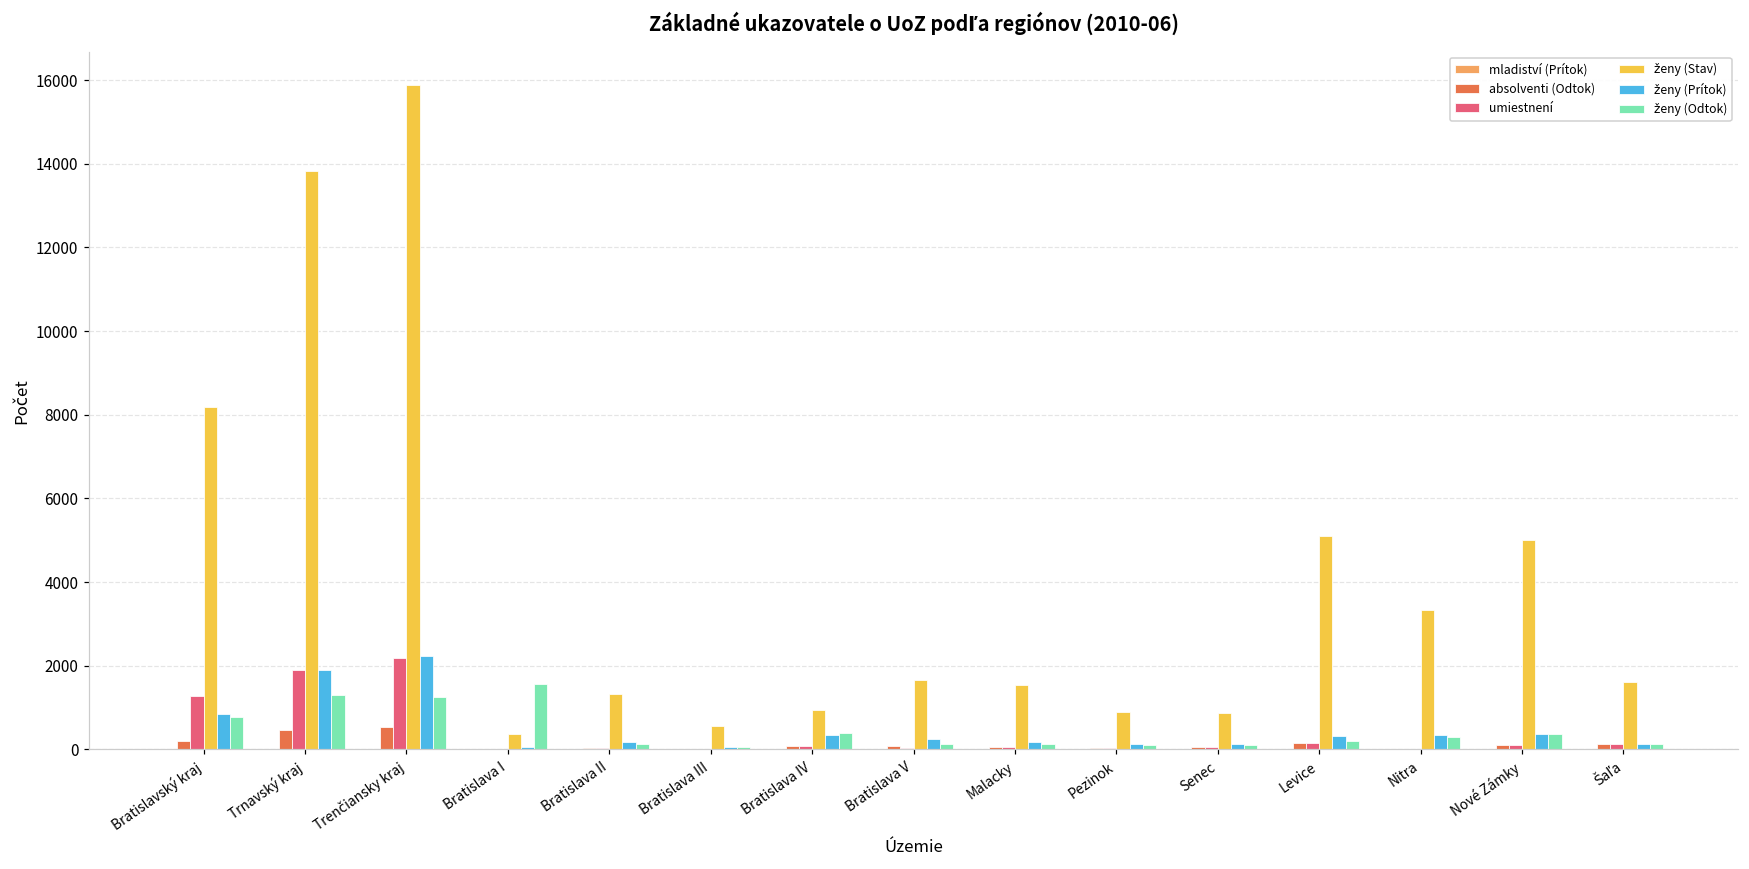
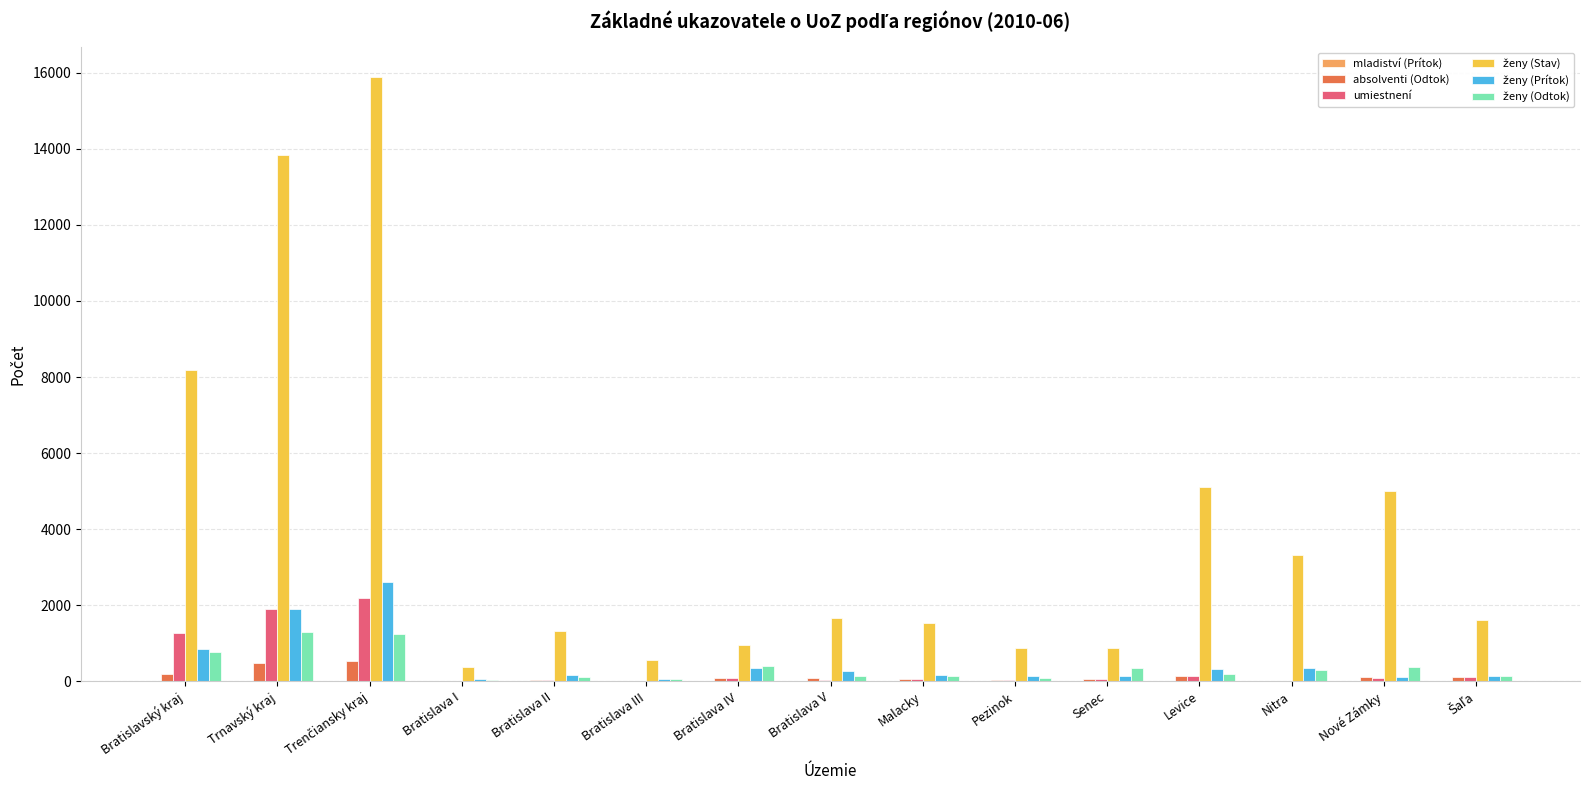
  {
    "ženy (Prítok)": {
      "Bratislavský kraj": 900,
      "Trnavský kraj": 1900,
-     "Trenčiansky kraj": 2200,
+     "Trenčiansky kraj": 2600,
      "Bratislava II": 200,
      "Bratislava IV": 400,
      "Bratislava V": 300,
      "Malacky": 200,
      "Pezinok": 100,
      "Senec": 100,
      "Levice": 300,
      "Nitra": 400,
-     "Nové Zámky": 400,
+     "Nové Zámky": 100,
      "Šaľa": 100
    },
    "ženy (Odtok)": {
      "Bratislavský kraj": 800,
      "Trnavský kraj": 1300,
      "Trenčiansky kraj": 1300,
-     "Bratislava I": 1600,
+     "Bratislava I": 0,
      "Bratislava II": 100,
      "Bratislava IV": 400,
      "Bratislava V": 100,
      "Malacky": 100,
      "Pezinok": 100,
-     "Senec": 100,
+     "Senec": 300,
      "Levice": 200,
      "Nitra": 300,
      "Nové Zámky": 400,
      "Šaľa": 100
    }
  }
